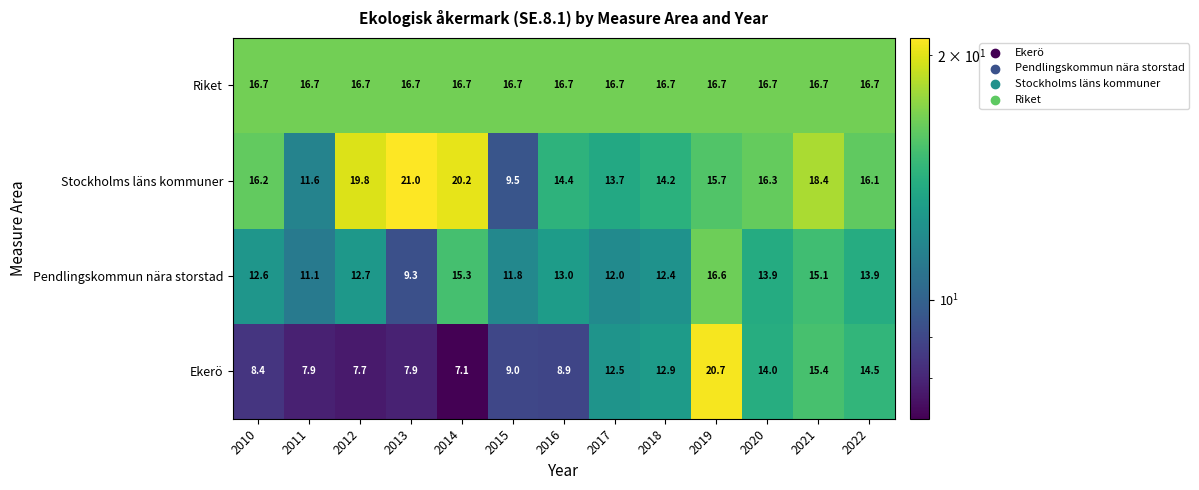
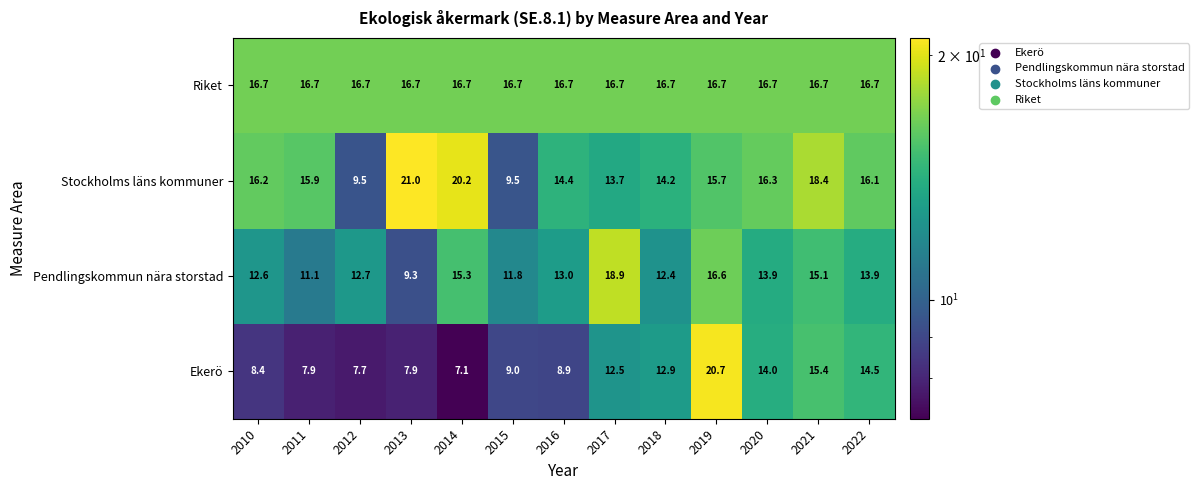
  {
    "Riket": {
      "2010": 16.7,
      "2011": 16.7,
      "2012": 16.7,
      "2013": 16.7,
      "2014": 16.7,
      "2015": 16.7,
      "2016": 16.7,
      "2017": 16.7,
      "2018": 16.7,
      "2019": 16.7,
      "2020": 16.7,
      "2021": 16.7,
      "2022": 16.7
    },
    "Stockholms läns kommuner": {
      "2010": 16.2,
-     "2011": 11.6,
-     "2012": 19.8,
+     "2011": 15.9,
+     "2012": 9.5,
      "2013": 21.0,
      "2014": 20.2,
      "2015": 9.5,
      "2016": 14.4,
      "2017": 13.7,
      "2018": 14.2,
      "2019": 15.7,
      "2020": 16.3,
      "2021": 18.4,
      "2022": 16.1
    },
    "Pendlingskommun nära storstad": {
      "2010": 12.6,
      "2011": 11.1,
      "2012": 12.7,
      "2013": 9.3,
      "2014": 15.3,
      "2015": 11.8,
      "2016": 13.0,
-     "2017": 12.0,
+     "2017": 18.9,
      "2018": 12.4,
      "2019": 16.6,
      "2020": 13.9,
      "2021": 15.1,
      "2022": 13.9
    },
    "Ekerö": {
      "2010": 8.4,
      "2011": 7.9,
      "2012": 7.7,
      "2013": 7.9,
      "2014": 7.1,
      "2015": 9.0,
      "2016": 8.9,
      "2017": 12.5,
      "2018": 12.9,
      "2019": 20.7,
      "2020": 14.0,
      "2021": 15.4,
      "2022": 14.5
    }
  }
